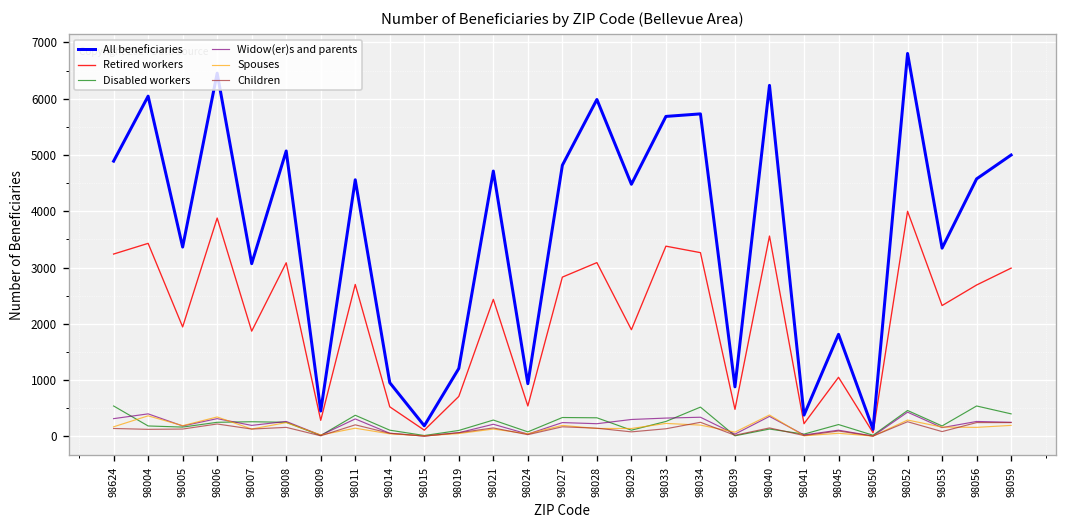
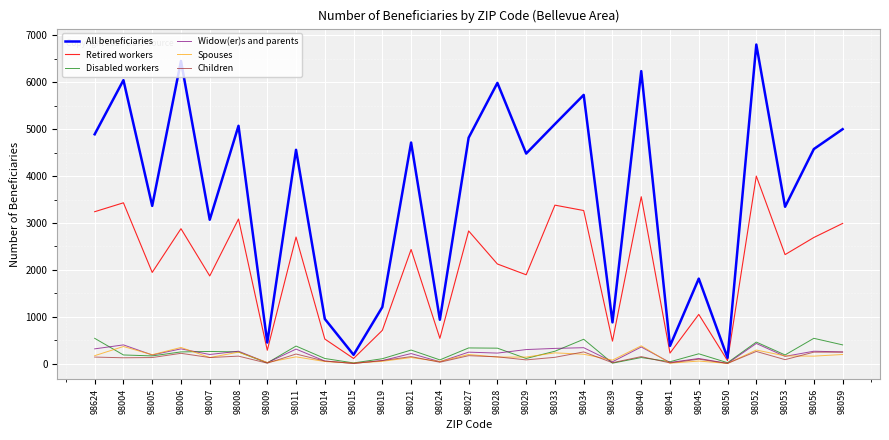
  {
    "All beneficiaries": {
      "98624": 4900,
      "98004": 6000,
      "98005": 3400,
      "98007": 3100,
      "98008": 5100,
      "98009": 500,
      "98011": 4600,
      "98014": 1000,
      "98015": 200,
      "98019": 1200,
      "98021": 4700,
      "98024": 900,
      "98027": 4800,
      "98028": 6000,
      "98029": 4500,
-     "98033": 5700,
+     "98033": 5100,
      "98034": 5700,
      "98039": 900,
      "98040": 6200,
      "98041": 400,
      "98045": 1800,
      "98050": 100,
      "98052": 6800,
      "98053": 3300,
      "98056": 4600,
      "98059": 5000
    },
    "Retired workers": {
      "98624": 3200,
      "98004": 3400,
      "98005": 1900,
-     "98006": 3900,
+     "98006": 2900,
      "98007": 1900,
      "98008": 3100,
      "98009": 300,
      "98011": 2700,
      "98014": 500,
      "98015": 100,
      "98019": 700,
      "98021": 2400,
      "98024": 500,
      "98027": 2800,
-     "98028": 3100,
+     "98028": 2100,
      "98029": 1900,
      "98033": 3400,
      "98034": 3300,
      "98039": 500,
      "98040": 3600,
      "98041": 200,
      "98045": 1100,
      "98052": 4000,
      "98053": 2300,
      "98056": 2700,
      "98059": 3000
    },
    "Disabled workers": {
      "98624": 500,
      "98004": 200,
      "98007": 300,
      "98011": 400,
      "98014": 100,
      "98021": 300,
      "98027": 300,
      "98028": 300,
      "98034": 500,
      "98045": 200,
      "98056": 500,
      "98059": 400
    },
    "Widow(er)s and parents": {
      "98624": 300,
      "98007": 200,
      "98011": 300,
      "98021": 200,
      "98028": 200,
      "98029": 300,
      "98033": 300,
      "98034": 300
    },
    "Spouses": {
      "98011": 100,
      "98056": 200
    },
    "Children": {
      "98004": 100,
      "98008": 200,
      "98011": 200,
      "98033": 100,
      "98053": 100
    }
  }
